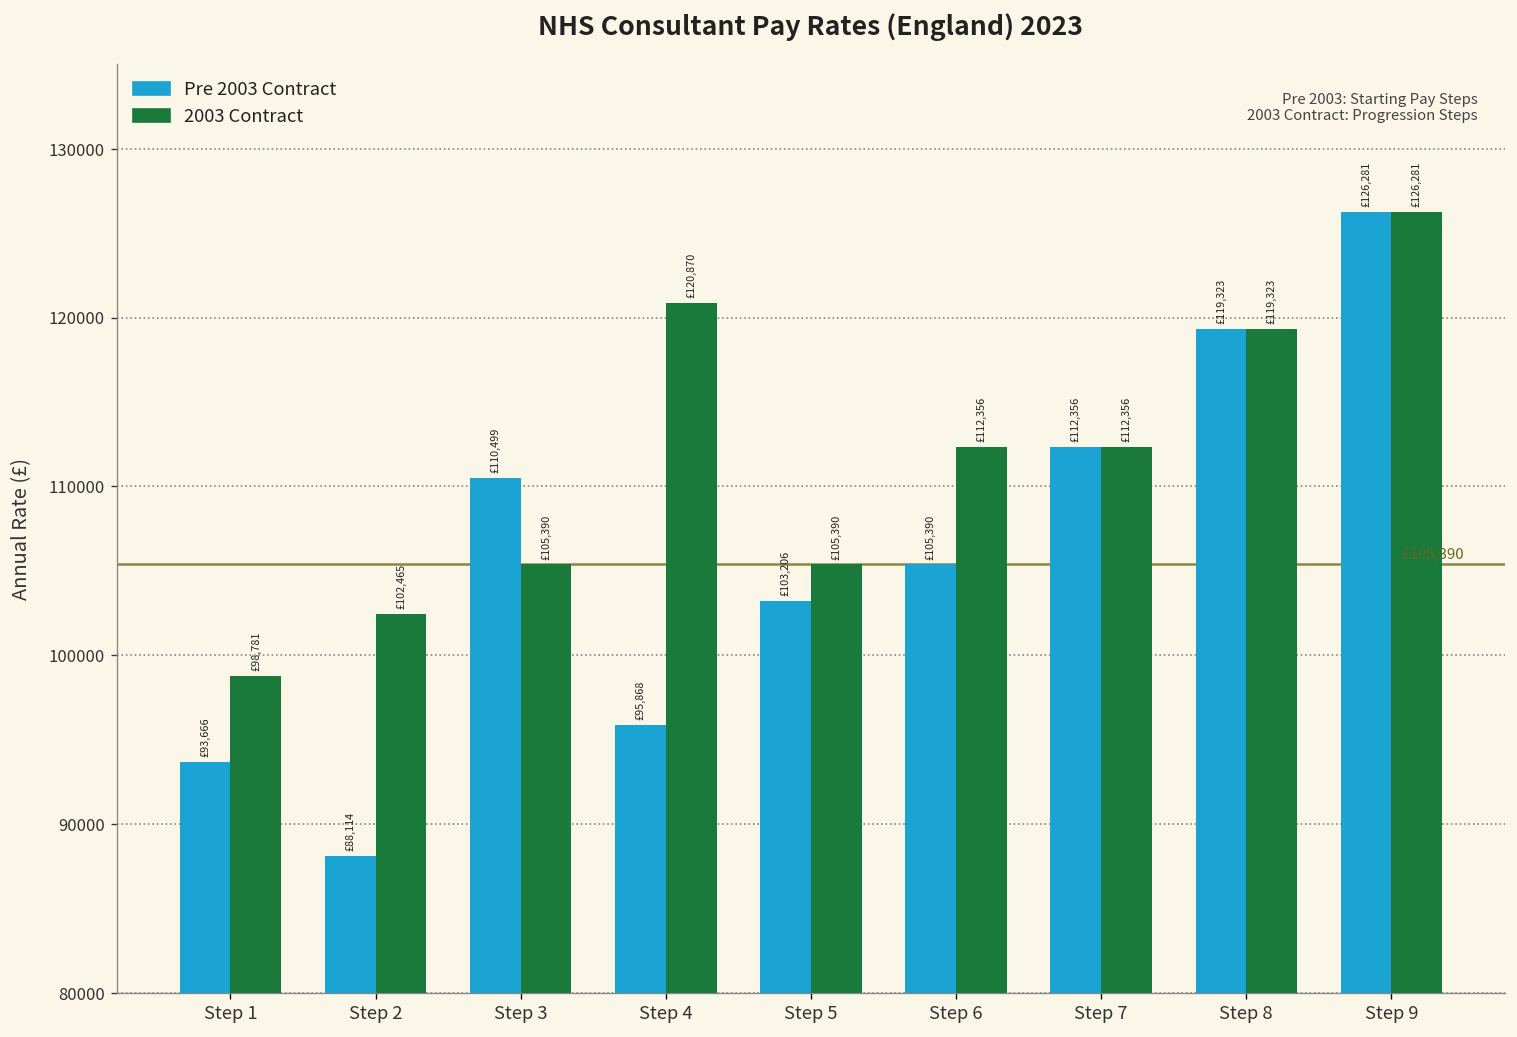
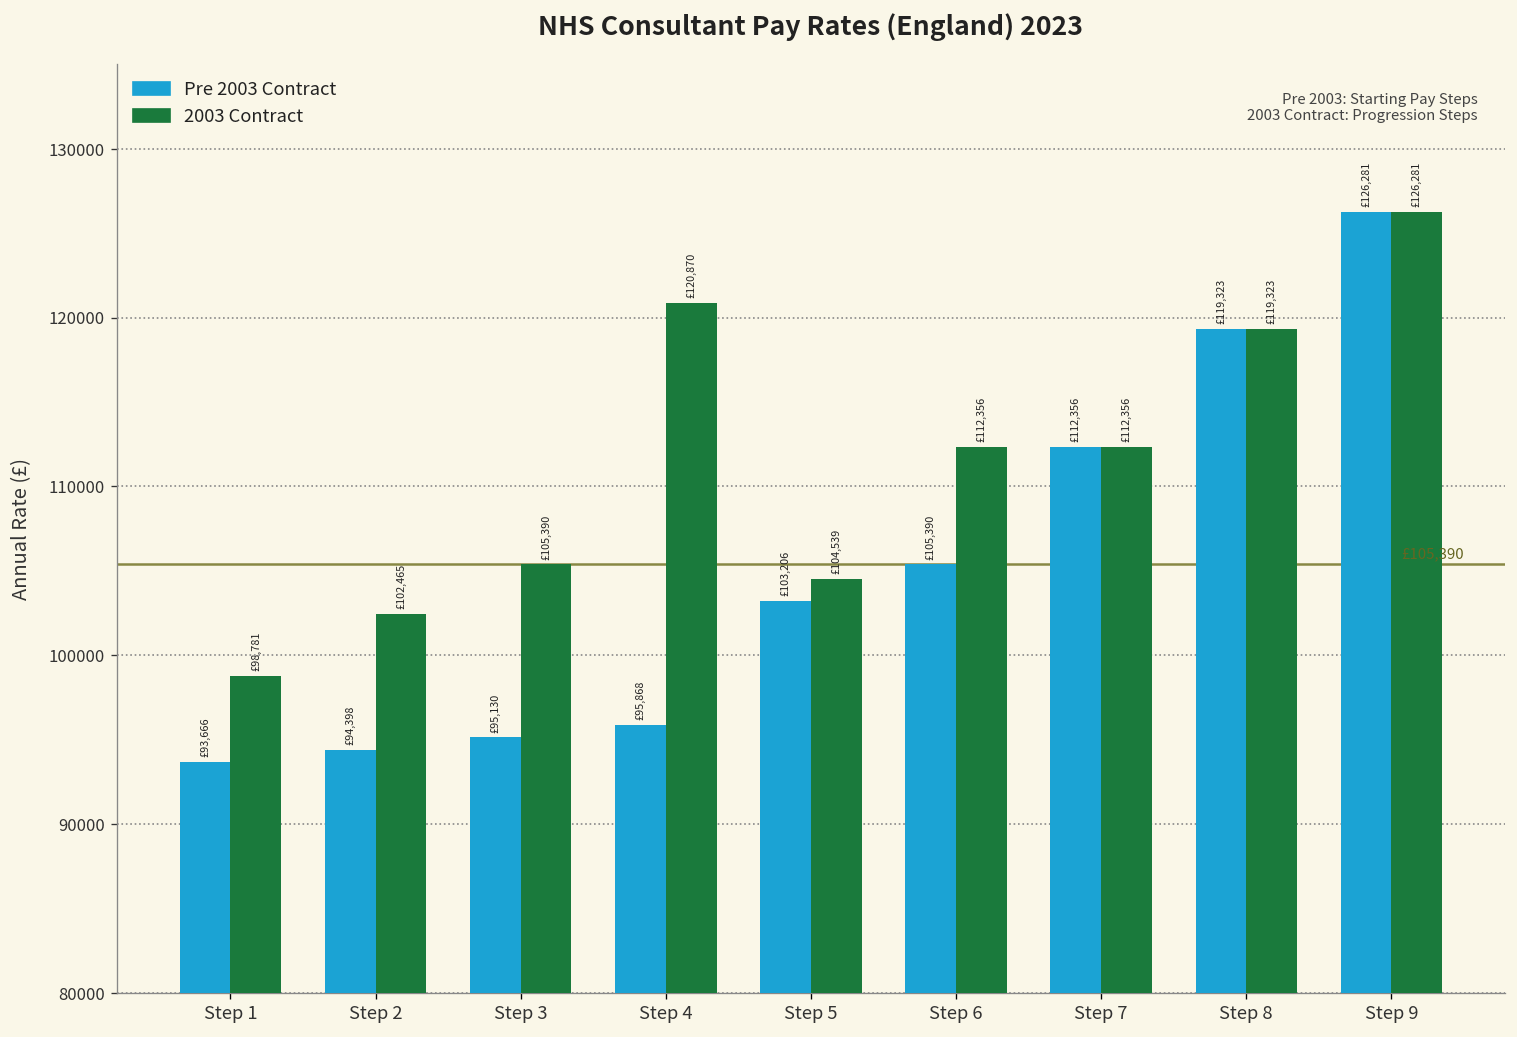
  {
    "Pre 2003 Contract": {
      "Step 1": "£93,666",
-     "Step 2": "£88,114",
-     "Step 3": "£110,499",
+     "Step 2": "£94,398",
+     "Step 3": "£95,130",
      "Step 4": "£95,868",
      "Step 5": "£103,206",
      "Step 6": "£105,390",
      "Step 7": "£112,356",
      "Step 8": "£119,323",
      "Step 9": "£126,281"
    },
    "2003 Contract": {
      "Step 1": "£98,781",
      "Step 2": "£102,465",
      "Step 3": "£105,390",
      "Step 4": "£120,870",
-     "Step 5": "£105,390",
+     "Step 5": "£104,539",
      "Step 6": "£112,356",
      "Step 7": "£112,356",
      "Step 8": "£119,323",
      "Step 9": "£126,281"
    }
  }
